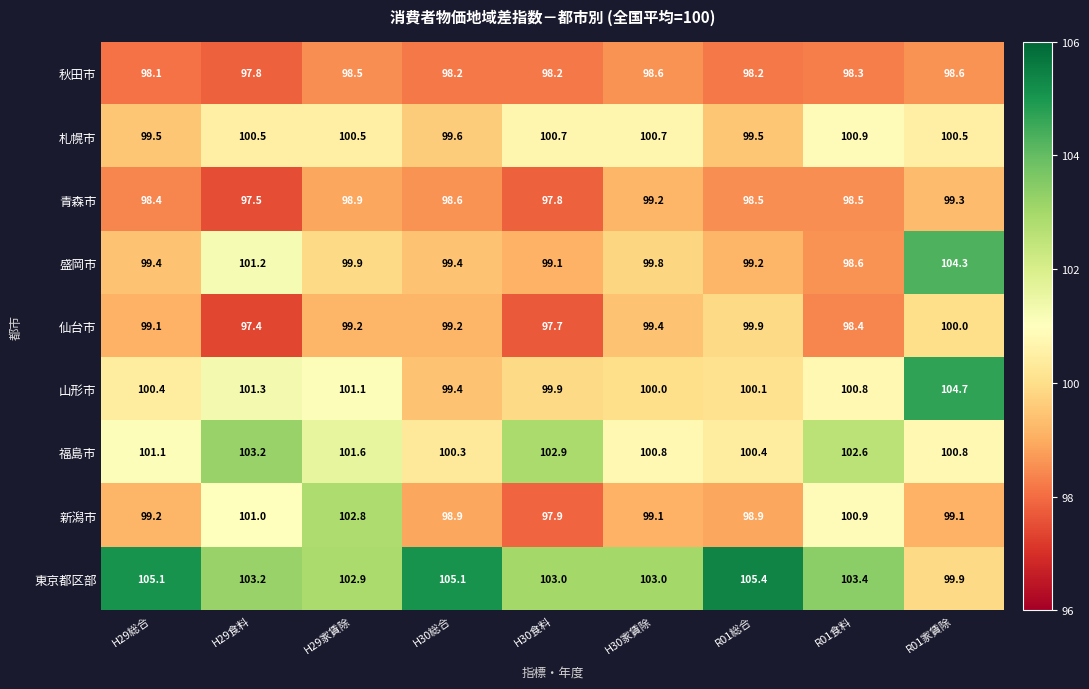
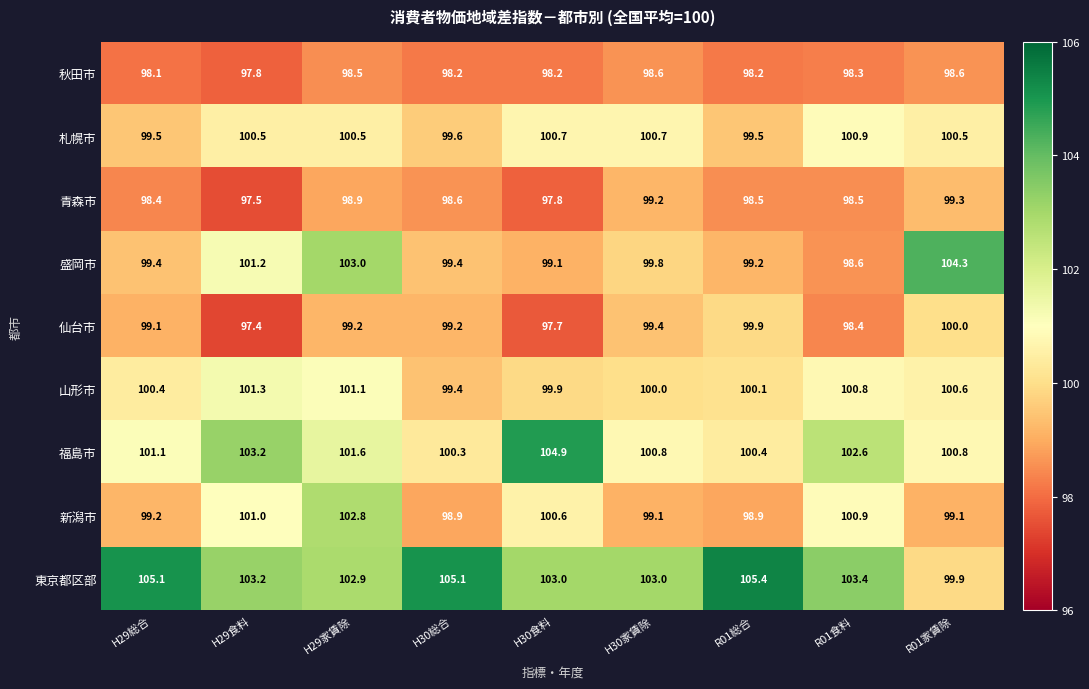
  {
    "秋田市": {
      "H29総合": 98.1,
      "H29食料": 97.8,
      "H29家賃除": 98.5,
      "H30総合": 98.2,
      "H30食料": 98.2,
      "H30家賃除": 98.6,
      "R01総合": 98.2,
      "R01食料": 98.3,
      "R01家賃除": 98.6
    },
    "札幌市": {
      "H29総合": 99.5,
      "H29食料": 100.5,
      "H29家賃除": 100.5,
      "H30総合": 99.6,
      "H30食料": 100.7,
      "H30家賃除": 100.7,
      "R01総合": 99.5,
      "R01食料": 100.9,
      "R01家賃除": 100.5
    },
    "青森市": {
      "H29総合": 98.4,
      "H29食料": 97.5,
      "H29家賃除": 98.9,
      "H30総合": 98.6,
      "H30食料": 97.8,
      "H30家賃除": 99.2,
      "R01総合": 98.5,
      "R01食料": 98.5,
      "R01家賃除": 99.3
    },
    "盛岡市": {
      "H29総合": 99.4,
      "H29食料": 101.2,
-     "H29家賃除": 99.9,
+     "H29家賃除": 103.0,
      "H30総合": 99.4,
      "H30食料": 99.1,
      "H30家賃除": 99.8,
      "R01総合": 99.2,
      "R01食料": 98.6,
      "R01家賃除": 104.3
    },
    "仙台市": {
      "H29総合": 99.1,
      "H29食料": 97.4,
      "H29家賃除": 99.2,
      "H30総合": 99.2,
      "H30食料": 97.7,
      "H30家賃除": 99.4,
      "R01総合": 99.9,
      "R01食料": 98.4,
      "R01家賃除": 100.0
    },
    "山形市": {
      "H29総合": 100.4,
      "H29食料": 101.3,
      "H29家賃除": 101.1,
      "H30総合": 99.4,
      "H30食料": 99.9,
      "H30家賃除": 100.0,
      "R01総合": 100.1,
      "R01食料": 100.8,
-     "R01家賃除": 104.7
+     "R01家賃除": 100.6
    },
    "福島市": {
      "H29総合": 101.1,
      "H29食料": 103.2,
      "H29家賃除": 101.6,
      "H30総合": 100.3,
-     "H30食料": 102.9,
+     "H30食料": 104.9,
      "H30家賃除": 100.8,
      "R01総合": 100.4,
      "R01食料": 102.6,
      "R01家賃除": 100.8
    },
    "新潟市": {
      "H29総合": 99.2,
      "H29食料": 101.0,
      "H29家賃除": 102.8,
      "H30総合": 98.9,
-     "H30食料": 97.9,
+     "H30食料": 100.6,
      "H30家賃除": 99.1,
      "R01総合": 98.9,
      "R01食料": 100.9,
      "R01家賃除": 99.1
    },
    "東京都区部": {
      "H29総合": 105.1,
      "H29食料": 103.2,
      "H29家賃除": 102.9,
      "H30総合": 105.1,
      "H30食料": 103.0,
      "H30家賃除": 103.0,
      "R01総合": 105.4,
      "R01食料": 103.4,
      "R01家賃除": 99.9
    }
  }
